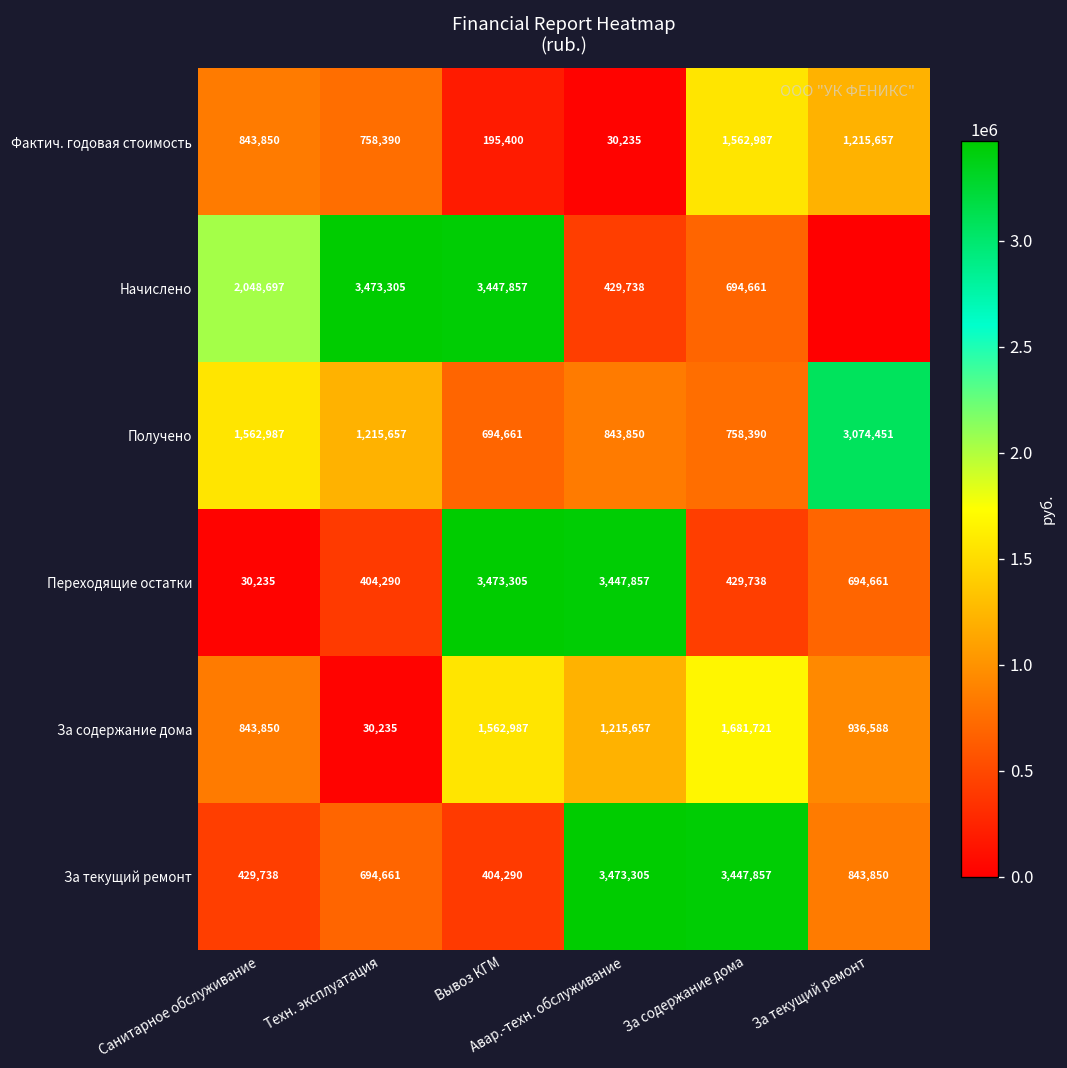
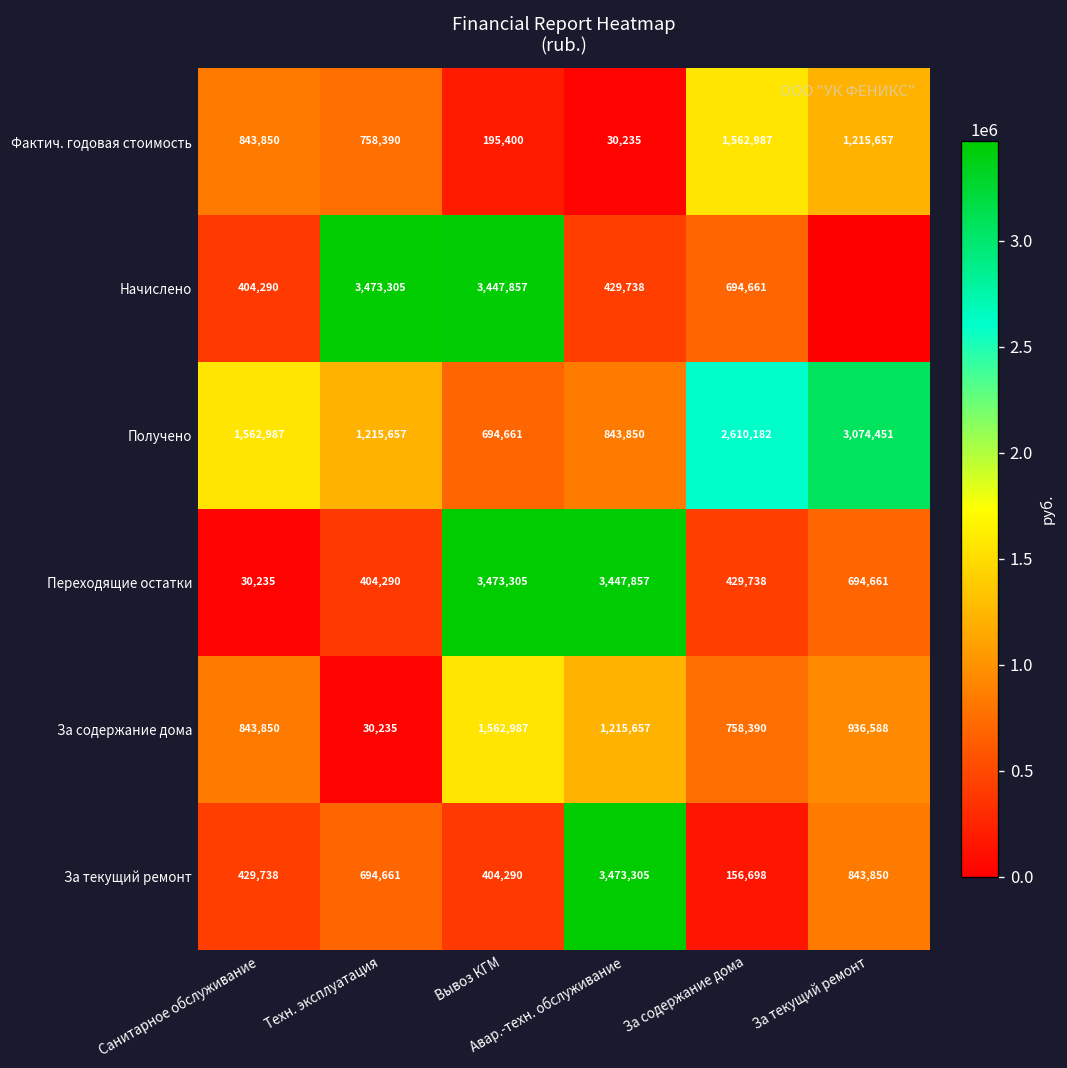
  {
    "Фактич. годовая стоимость": {
      "Санитарное обслуживание": "843,850",
      "Техн. эксплуатация": "758,390",
      "Вывоз КГМ": "195,400",
      "Авар.-техн. обслуживание": "30,235",
      "За содержание дома": "1,562,987"
    },
    "Начислено": {
-     "Санитарное обслуживание": "2,048,697",
+     "Санитарное обслуживание": "404,290",
      "Техн. эксплуатация": "3,473,305",
      "Вывоз КГМ": "3,447,857",
      "Авар.-техн. обслуживание": "429,738",
      "За содержание дома": "694,661"
    },
    "Получено": {
      "Санитарное обслуживание": "1,562,987",
      "Техн. эксплуатация": "1,215,657",
      "Вывоз КГМ": "694,661",
      "Авар.-техн. обслуживание": "843,850",
-     "За содержание дома": "758,390",
+     "За содержание дома": "2,610,182",
      "За текущий ремонт": "3,074,451"
    },
    "Переходящие остатки": {
      "Санитарное обслуживание": "30,235",
      "Техн. эксплуатация": "404,290",
      "Вывоз КГМ": "3,473,305",
      "Авар.-техн. обслуживание": "3,447,857",
      "За содержание дома": "429,738",
      "За текущий ремонт": "694,661"
    },
    "За содержание дома": {
      "Санитарное обслуживание": "843,850",
      "Техн. эксплуатация": "30,235",
      "Вывоз КГМ": "1,562,987",
      "Авар.-техн. обслуживание": "1,215,657",
-     "За содержание дома": "1,681,721",
+     "За содержание дома": "758,390",
      "За текущий ремонт": "936,588"
    },
    "За текущий ремонт": {
      "Санитарное обслуживание": "429,738",
      "Техн. эксплуатация": "694,661",
      "Вывоз КГМ": "404,290",
      "Авар.-техн. обслуживание": "3,473,305",
-     "За содержание дома": "3,447,857",
+     "За содержание дома": "156,698",
      "За текущий ремонт": "843,850"
    }
  }
